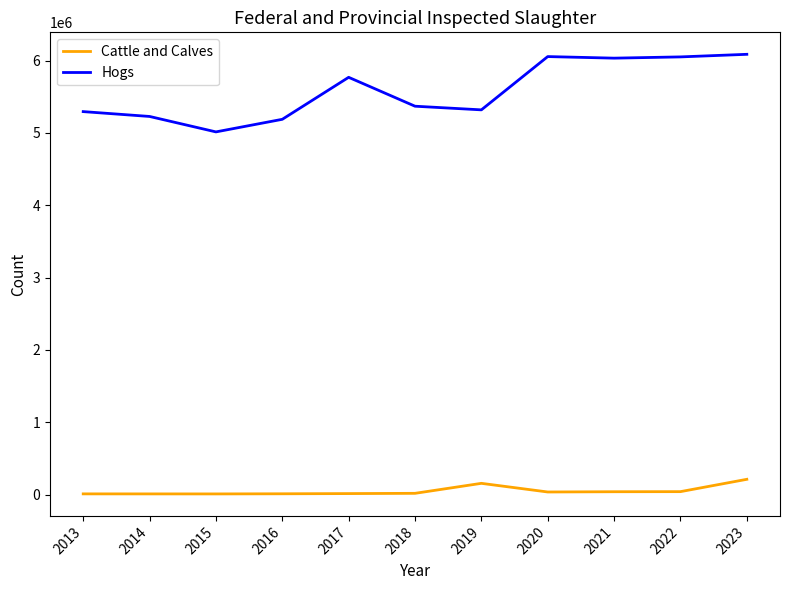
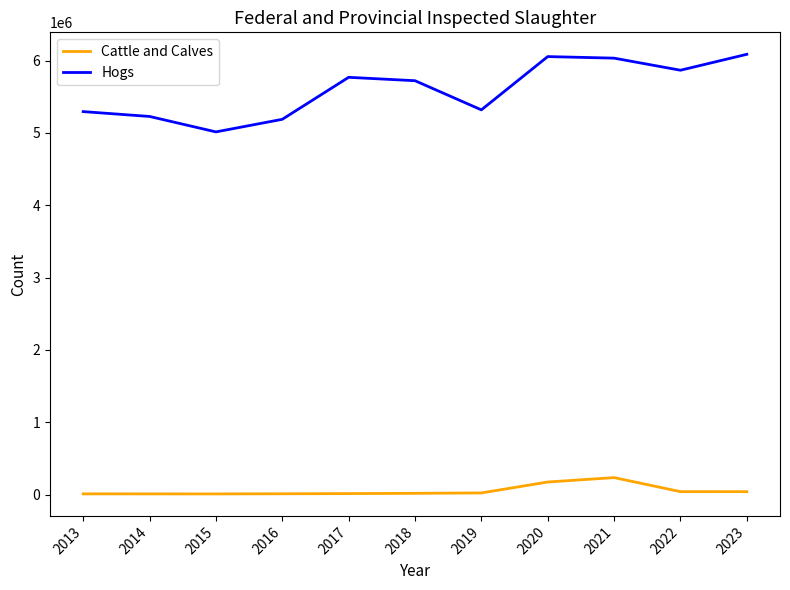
  {
    "Cattle and Calves": {
      "2013": 0,
      "2014": 0,
      "2015": 0,
      "2016": 0,
      "2017": 0,
      "2018": 0,
-     "2019": 200000,
-     "2020": 0,
-     "2021": 0,
+     "2019": 0,
+     "2020": 200000,
+     "2021": 200000,
      "2022": 0,
-     "2023": 200000
+     "2023": 0
    },
    "Hogs": {
      "2013": 5300000,
      "2014": 5200000,
      "2015": 5000000,
      "2016": 5200000,
      "2017": 5800000,
-     "2018": 5400000,
+     "2018": 5700000,
      "2019": 5300000,
      "2020": 6100000,
      "2021": 6000000,
-     "2022": 6100000,
+     "2022": 5900000,
      "2023": 6100000
    }
  }
